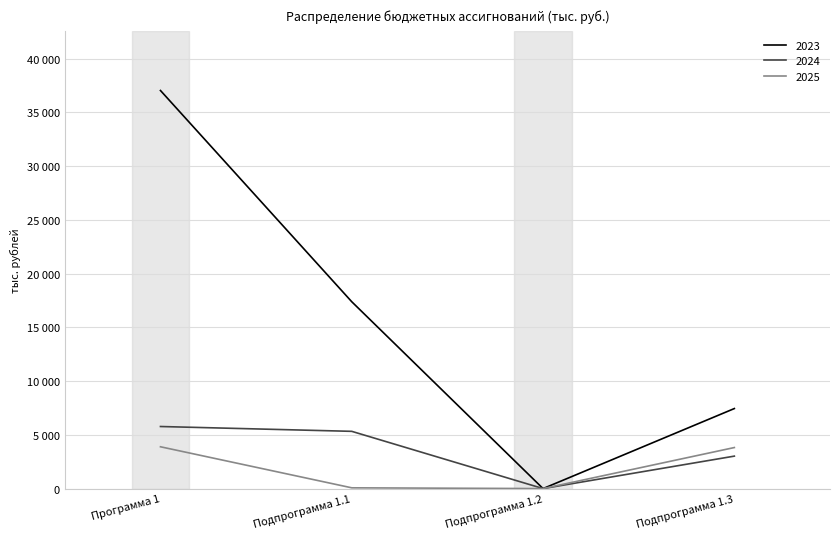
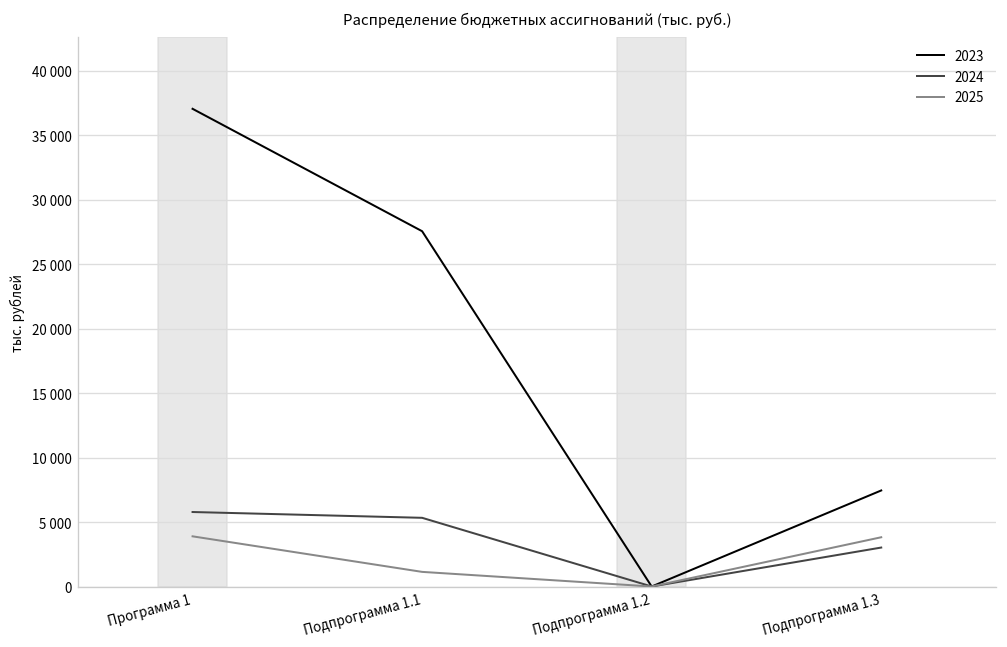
  {
    "2023": {
      "Программа 1": 37000,
-     "Подпрограмма 1.1": 17400,
+     "Подпрограмма 1.1": 27500,
      "Подпрограмма 1.3": 7400
    },
    "2024": {
      "Программа 1": 5800,
      "Подпрограмма 1.1": 5300,
      "Подпрограмма 1.3": 3000
    },
    "2025": {
      "Программа 1": 3900,
-     "Подпрограмма 1.1": 100,
+     "Подпрограмма 1.1": 1100,
      "Подпрограмма 1.3": 3800
    }
  }
